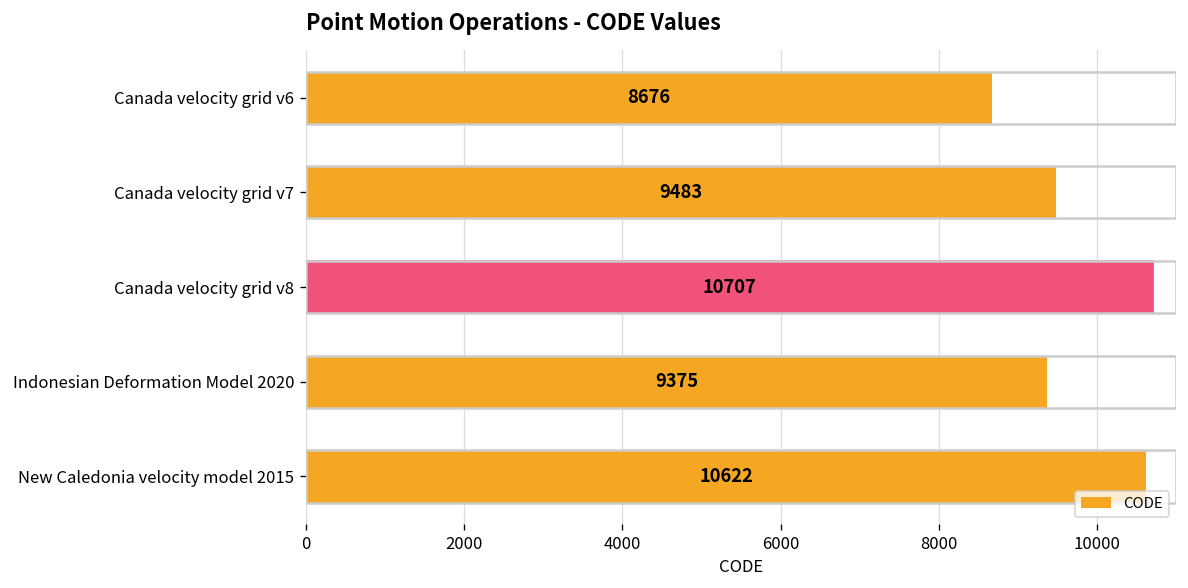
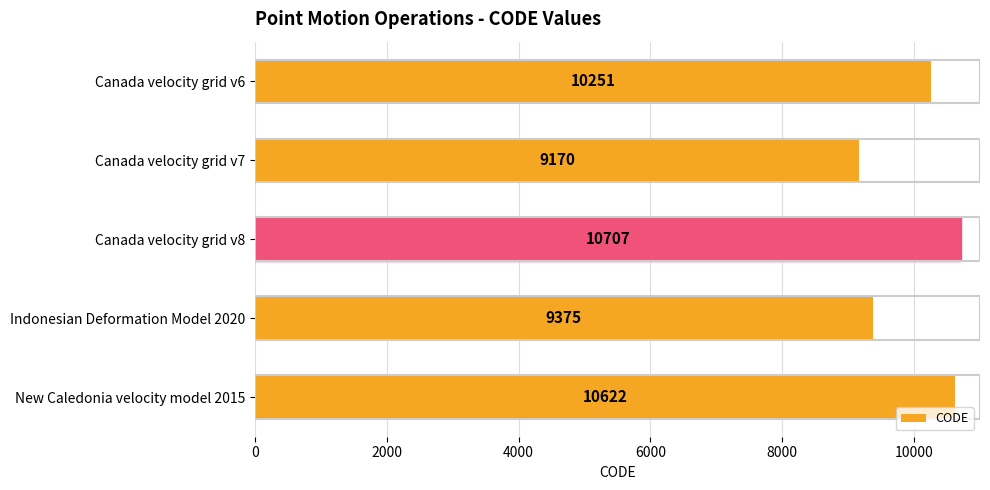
  {
-   "Canada velocity grid v6": 8676,
-   "Canada velocity grid v7": 9483,
+   "Canada velocity grid v6": 10251,
+   "Canada velocity grid v7": 9170,
    "Canada velocity grid v8": 10707,
    "Indonesian Deformation Model 2020": 9375,
    "New Caledonia velocity model 2015": 10622
  }
